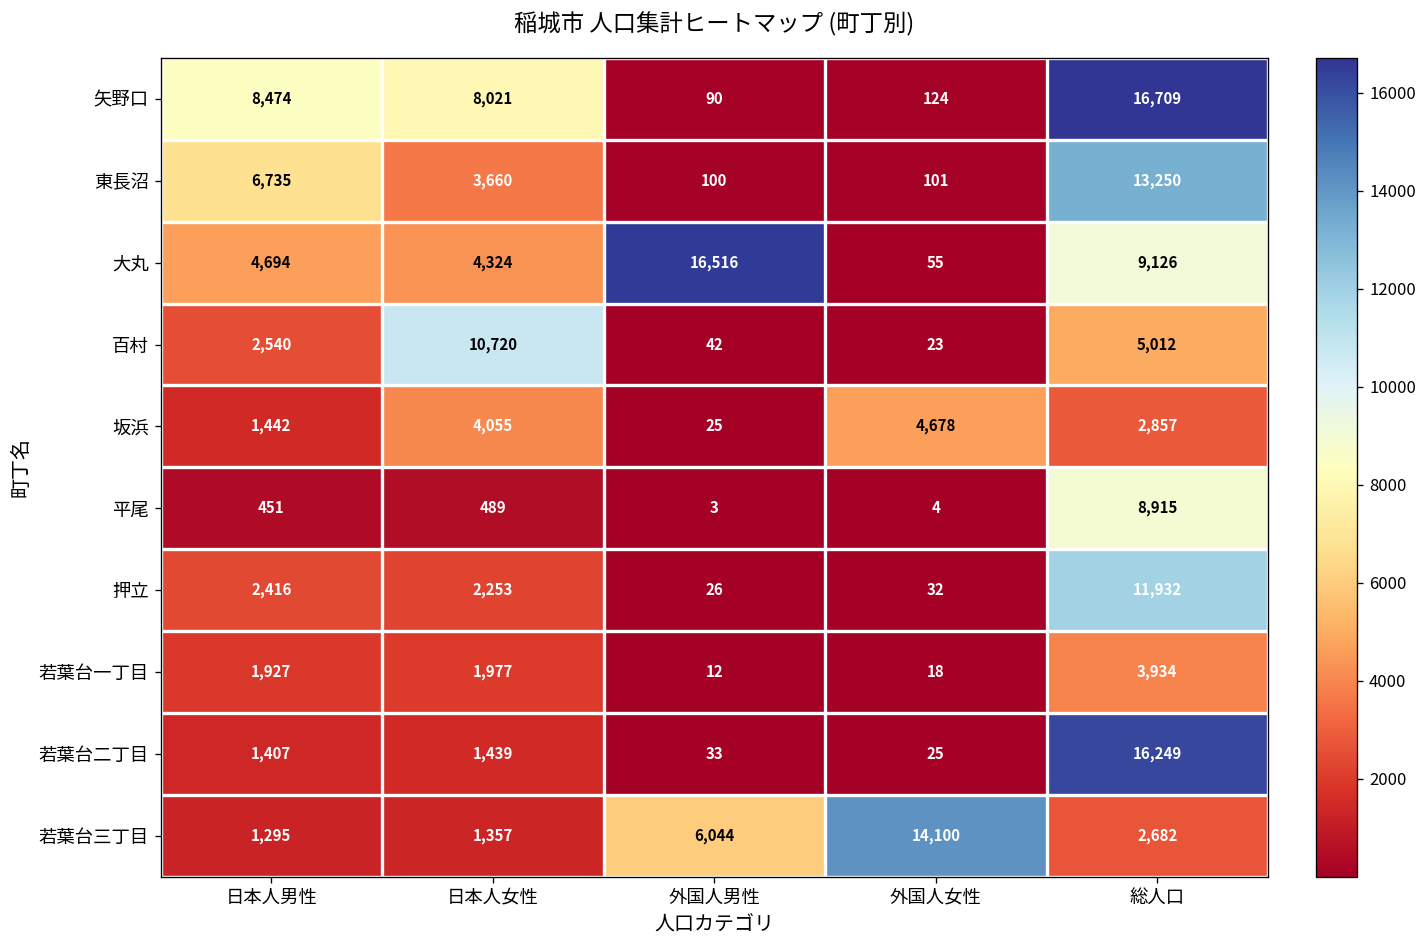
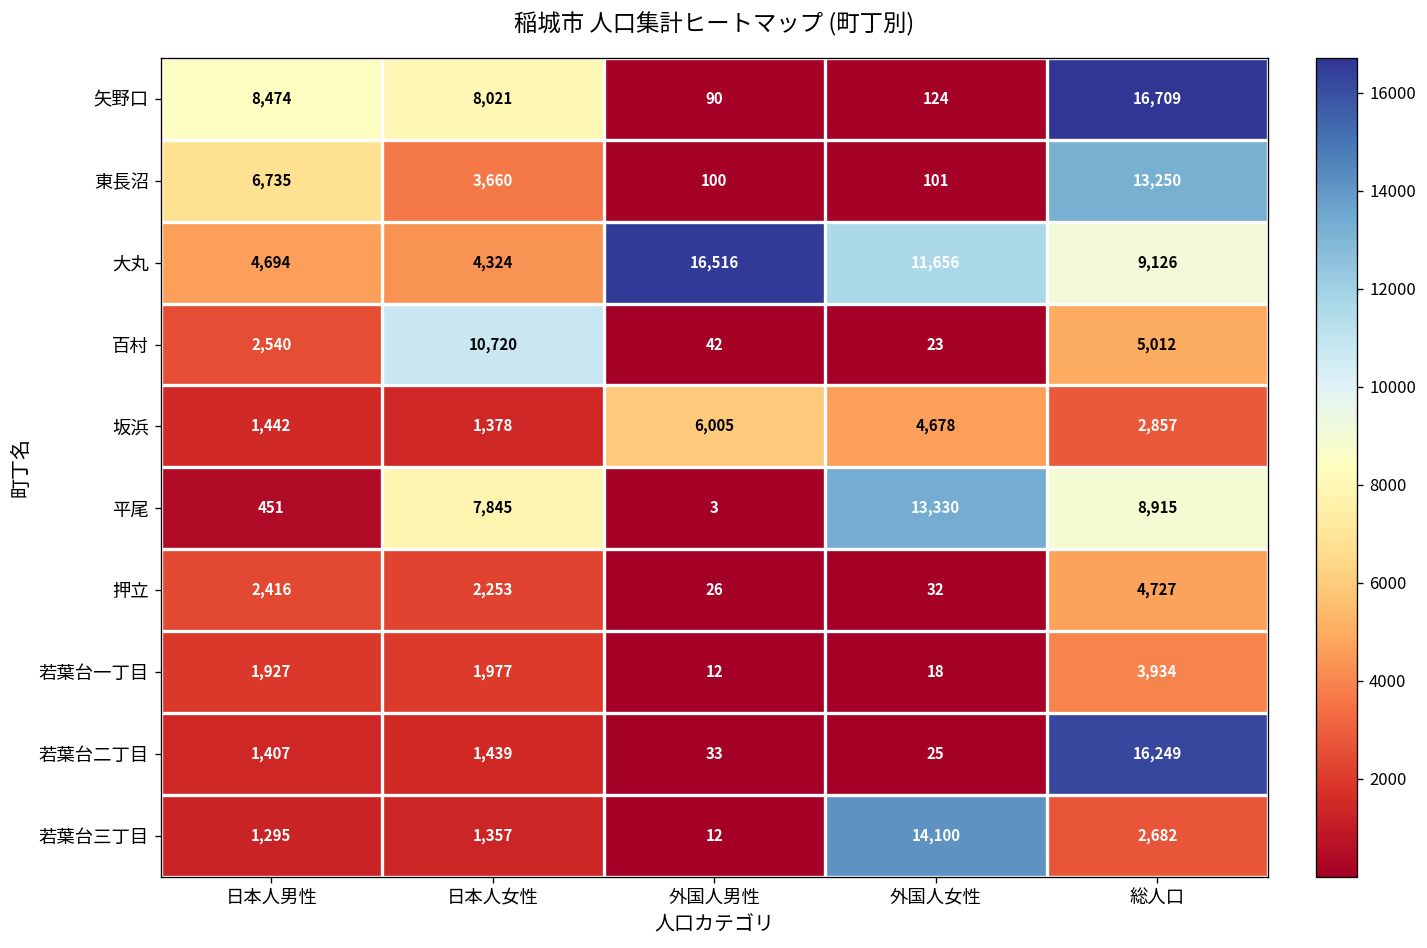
  {
    "矢野口": {
      "日本人男性": "8,474",
      "日本人女性": "8,021",
      "外国人男性": "90",
      "外国人女性": "124",
      "総人口": "16,709"
    },
    "東長沼": {
      "日本人男性": "6,735",
      "日本人女性": "3,660",
      "外国人男性": "100",
      "外国人女性": "101",
      "総人口": "13,250"
    },
    "大丸": {
      "日本人男性": "4,694",
      "日本人女性": "4,324",
      "外国人男性": "16,516",
-     "外国人女性": "55",
+     "外国人女性": "11,656",
      "総人口": "9,126"
    },
    "百村": {
      "日本人男性": "2,540",
      "日本人女性": "10,720",
      "外国人男性": "42",
      "外国人女性": "23",
      "総人口": "5,012"
    },
    "坂浜": {
      "日本人男性": "1,442",
-     "日本人女性": "4,055",
-     "外国人男性": "25",
+     "日本人女性": "1,378",
+     "外国人男性": "6,005",
      "外国人女性": "4,678",
      "総人口": "2,857"
    },
    "平尾": {
      "日本人男性": "451",
-     "日本人女性": "489",
+     "日本人女性": "7,845",
      "外国人男性": "3",
-     "外国人女性": "4",
+     "外国人女性": "13,330",
      "総人口": "8,915"
    },
    "押立": {
      "日本人男性": "2,416",
      "日本人女性": "2,253",
      "外国人男性": "26",
      "外国人女性": "32",
-     "総人口": "11,932"
+     "総人口": "4,727"
    },
    "若葉台一丁目": {
      "日本人男性": "1,927",
      "日本人女性": "1,977",
      "外国人男性": "12",
      "外国人女性": "18",
      "総人口": "3,934"
    },
    "若葉台二丁目": {
      "日本人男性": "1,407",
      "日本人女性": "1,439",
      "外国人男性": "33",
      "外国人女性": "25",
      "総人口": "16,249"
    },
    "若葉台三丁目": {
      "日本人男性": "1,295",
      "日本人女性": "1,357",
-     "外国人男性": "6,044",
+     "外国人男性": "12",
      "外国人女性": "14,100",
      "総人口": "2,682"
    }
  }
